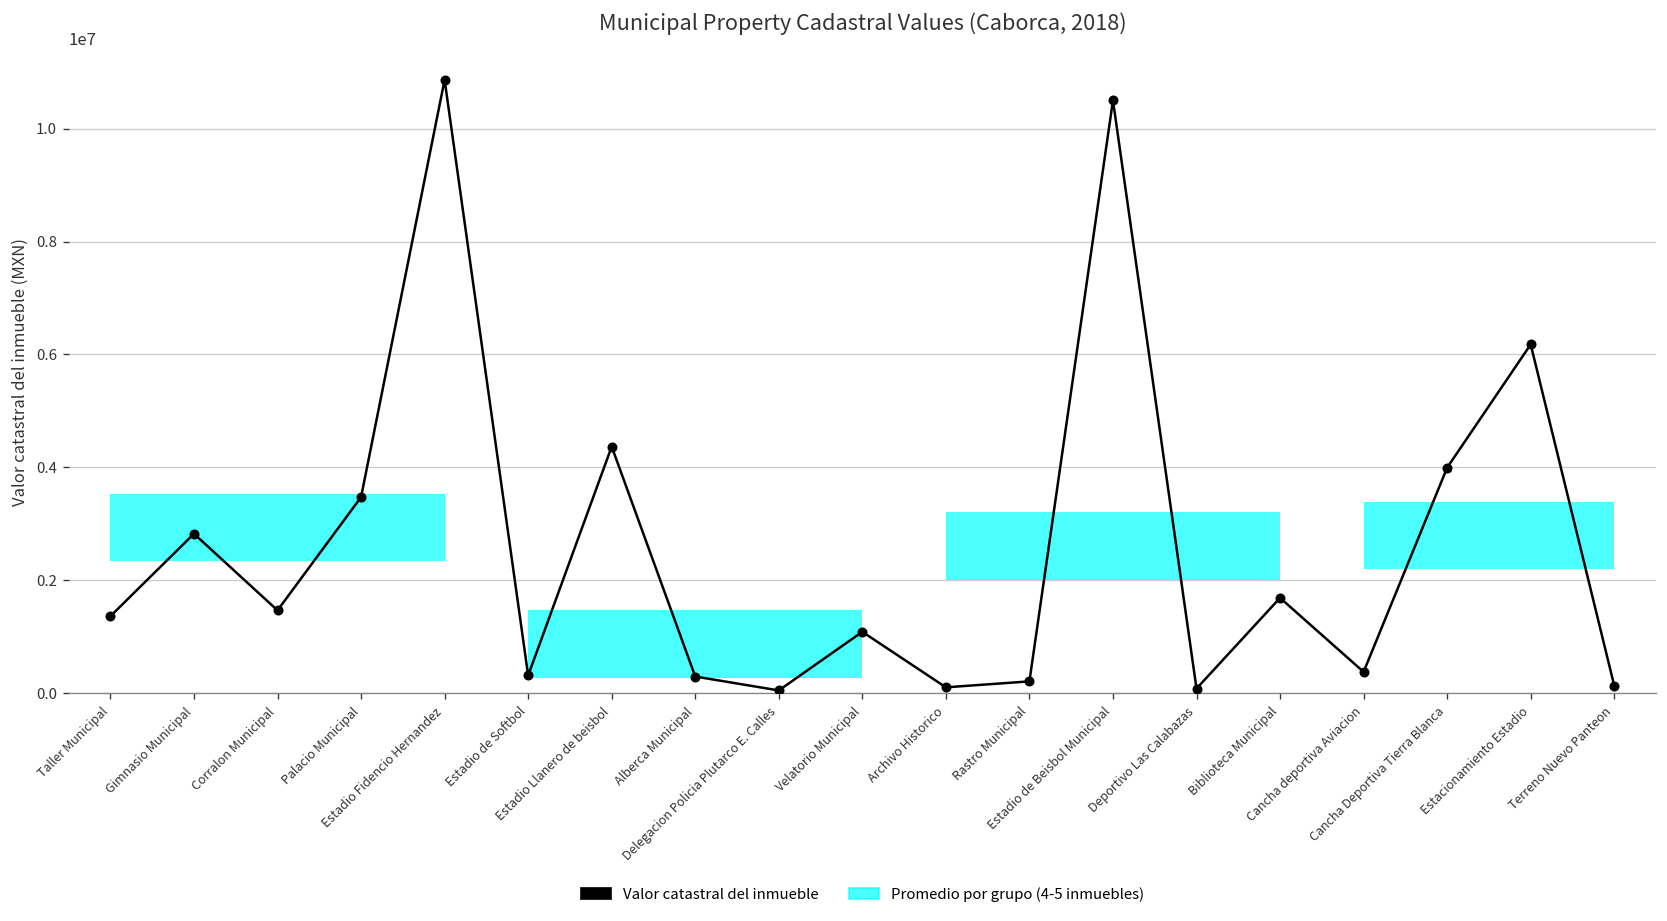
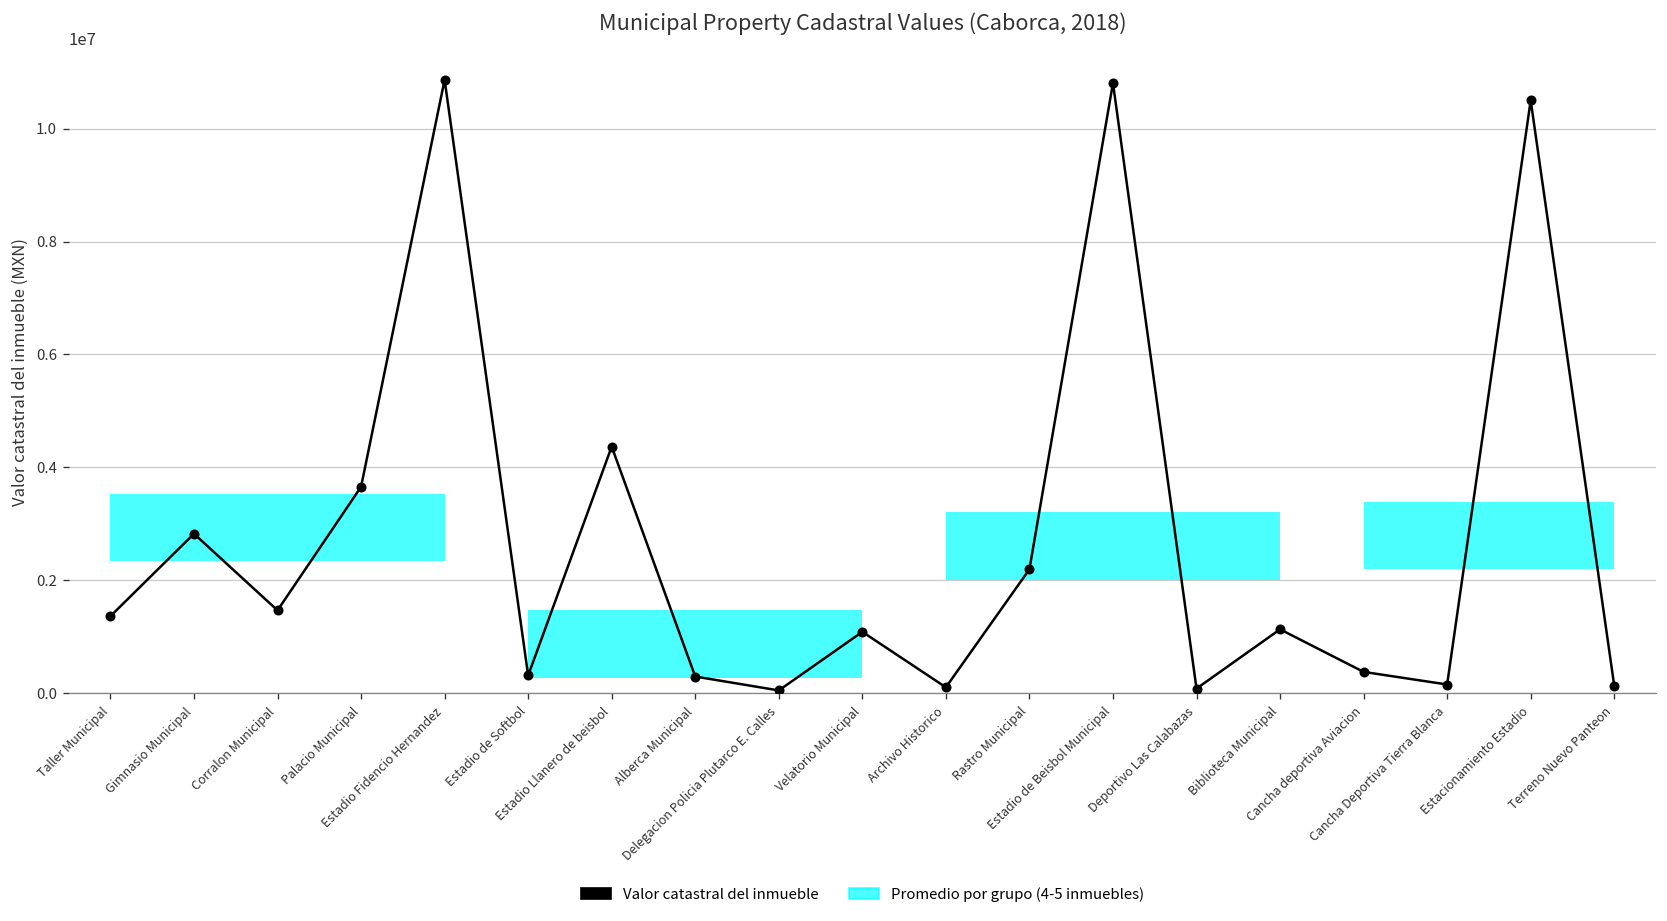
  {
    "Valor catastral del inmueble": {
      "Taller Municipal": 1400000,
      "Gimnasio Municipal": 2800000,
      "Corralon Municipal": 1500000,
-     "Palacio Municipal": 3500000,
+     "Palacio Municipal": 3700000,
      "Estadio Fidencio Hernandez": 10900000,
      "Estadio de Softbol": 300000,
      "Estadio Llanero de beisbol": 4400000,
      "Alberca Municipal": 300000,
      "Delegacion Policia Plutarco E. Calles": 100000,
      "Velatorio Municipal": 1100000,
      "Archivo Historico": 100000,
-     "Rastro Municipal": 200000,
-     "Estadio de Beisbol Municipal": 10500000,
+     "Rastro Municipal": 2200000,
+     "Estadio de Beisbol Municipal": 10800000,
      "Deportivo Las Calabazas": 100000,
-     "Biblioteca Municipal": 1700000,
+     "Biblioteca Municipal": 1100000,
      "Cancha deportiva Aviacion": 400000,
-     "Cancha Deportiva Tierra Blanca": 4000000,
-     "Estacionamiento Estadio": 6200000,
+     "Cancha Deportiva Tierra Blanca": 200000,
+     "Estacionamiento Estadio": 10500000,
      "Terreno Nuevo Panteon": 100000
    }
  }
